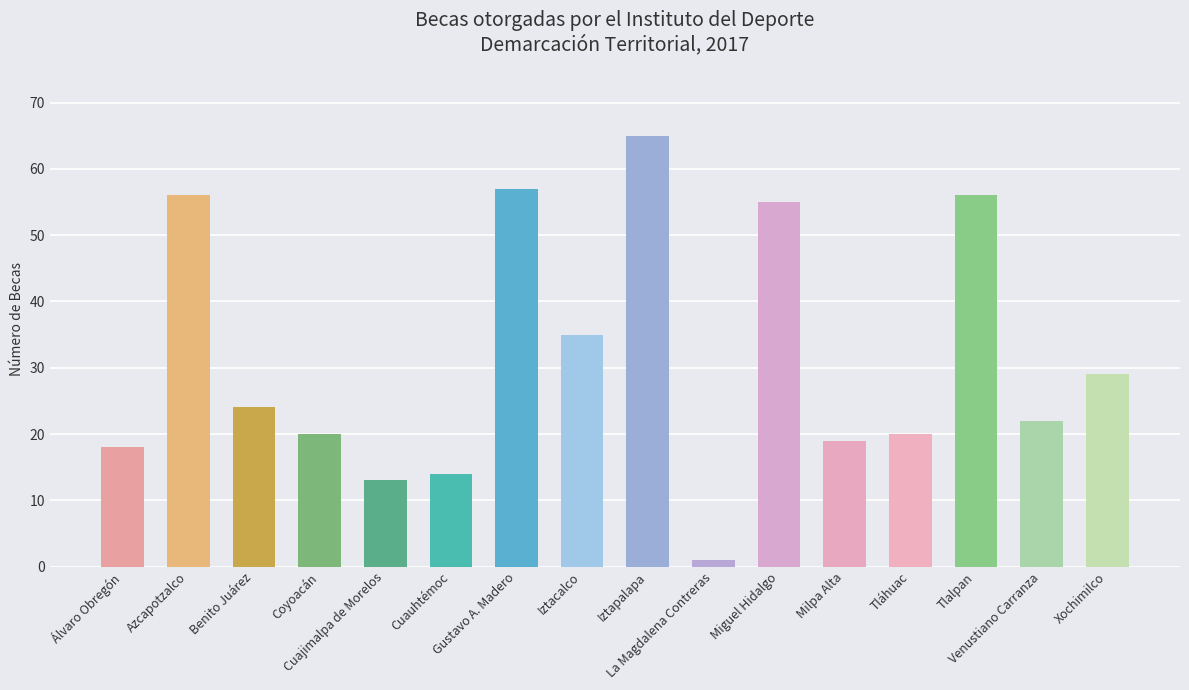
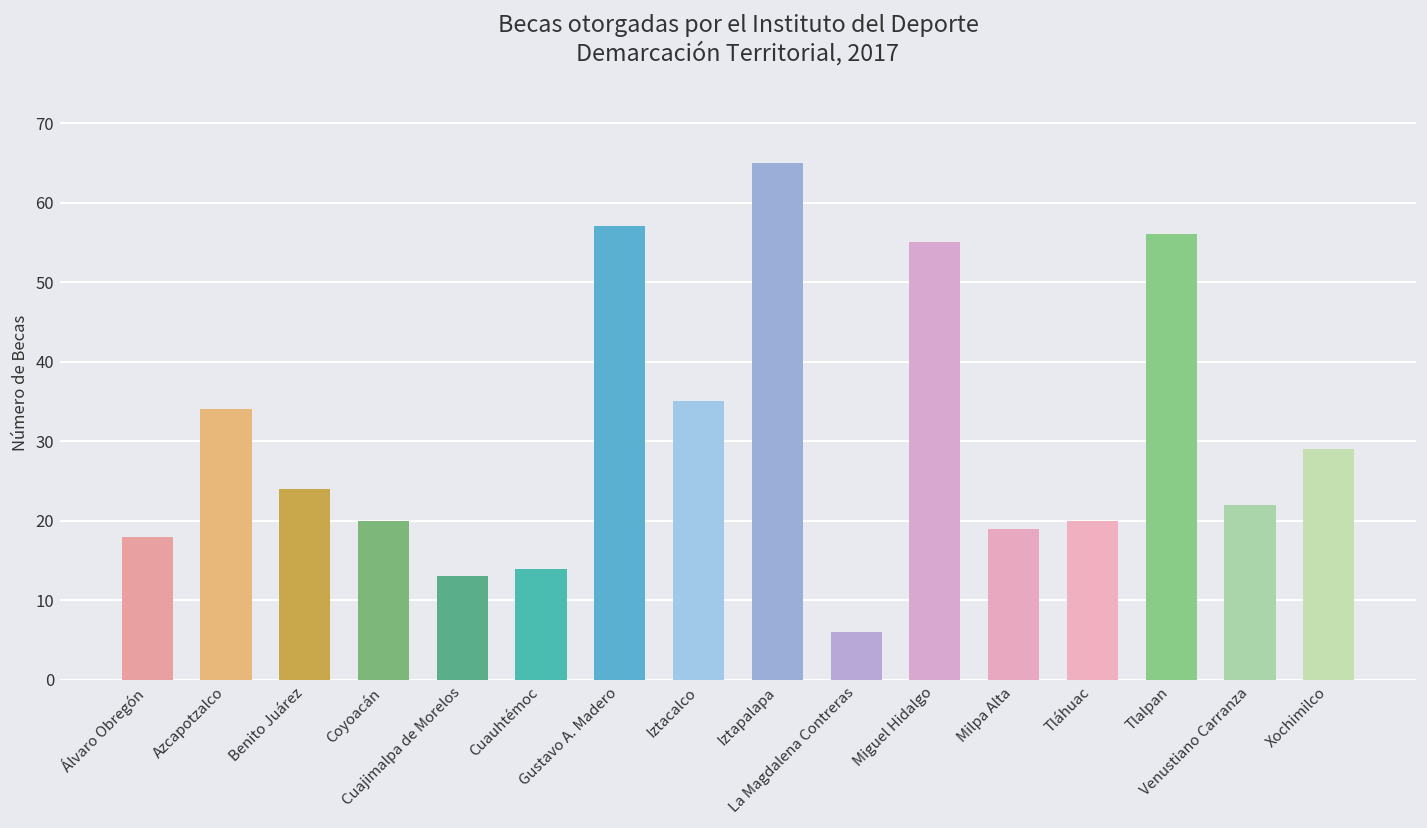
  {
    "Álvaro Obregón": 18,
-   "Azcapotzalco": 56,
+   "Azcapotzalco": 34,
    "Benito Juárez": 24,
    "Coyoacán": 20,
    "Cuajimalpa de Morelos": 13,
    "Cuauhtémoc": 14,
    "Gustavo A. Madero": 57,
    "Iztacalco": 35,
    "Iztapalapa": 65,
-   "La Magdalena Contreras": 1,
+   "La Magdalena Contreras": 6,
    "Miguel Hidalgo": 55,
    "Milpa Alta": 19,
    "Tláhuac": 20,
    "Tlalpan": 56,
    "Venustiano Carranza": 22,
    "Xochimilco": 29
  }
